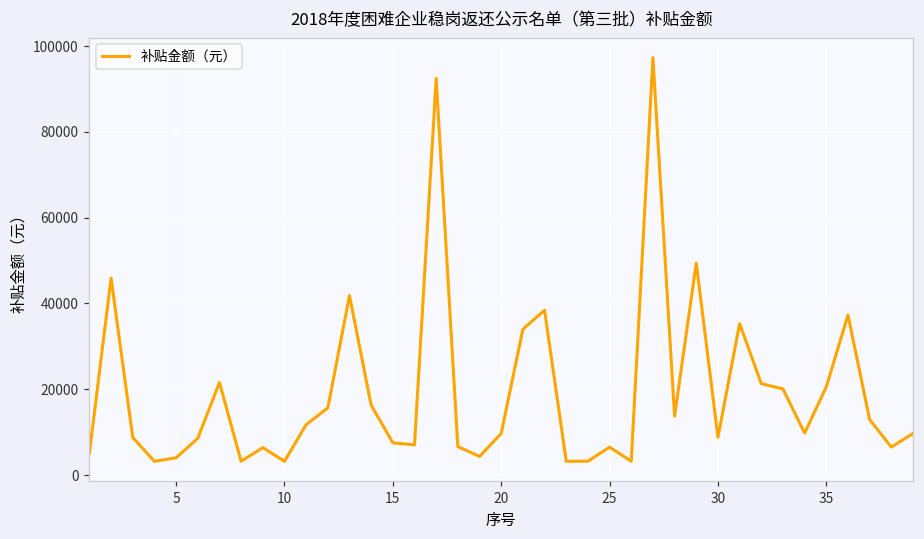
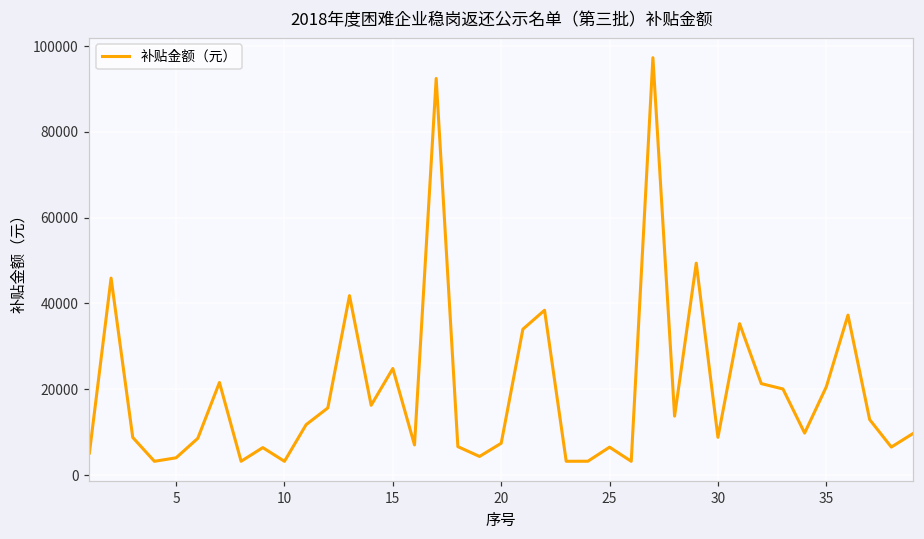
  {
    "5": 4000,
    "10": 3000,
-   "15": 8000,
-   "20": 10000,
+   "15": 25000,
+   "20": 7000,
    "25": 6000,
    "30": 9000,
    "35": 21000
  }
